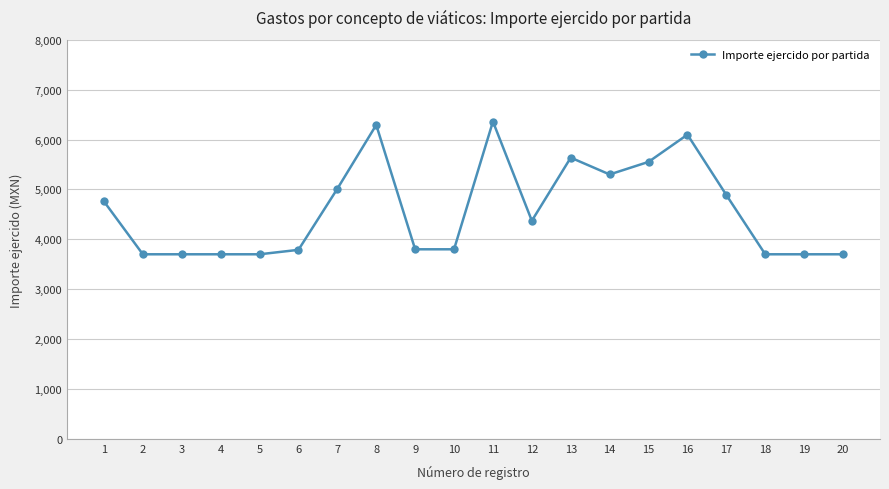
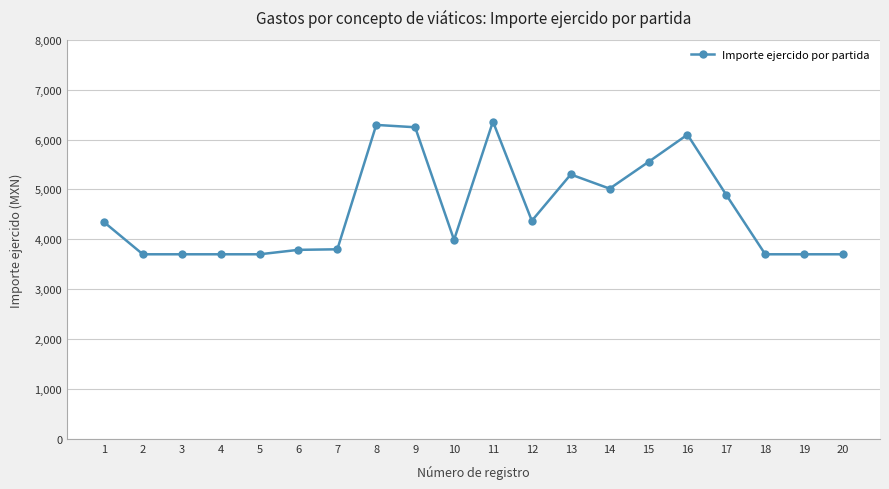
  {
-   "1": "4,800",
+   "1": "4,300",
    "2": "3,700",
    "3": "3,700",
    "4": "3,700",
    "5": "3,700",
    "6": "3,800",
-   "7": "5,000",
+   "7": "3,800",
    "8": "6,300",
-   "9": "3,800",
-   "10": "3,800",
+   "9": "6,200",
+   "10": "4,000",
    "11": "6,400",
    "12": "4,400",
-   "13": "5,600",
-   "14": "5,300",
+   "13": "5,300",
+   "14": "5,000",
    "15": "5,600",
    "16": "6,100",
    "17": "4,900",
    "18": "3,700",
    "19": "3,700",
    "20": "3,700"
  }
